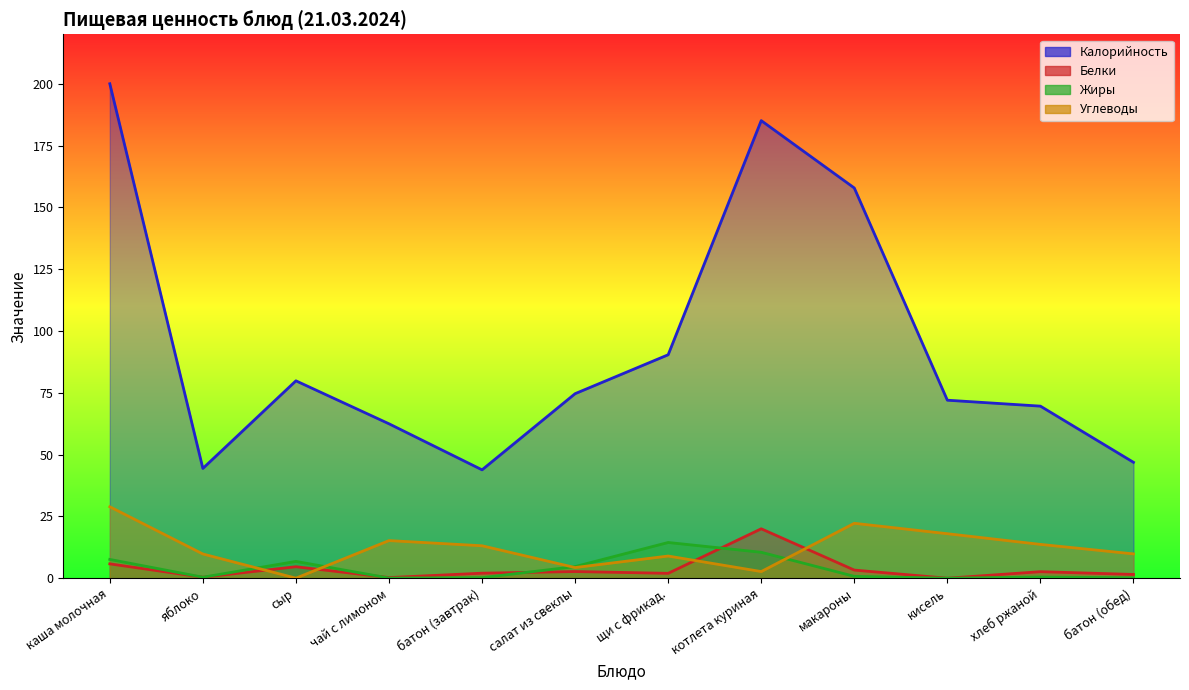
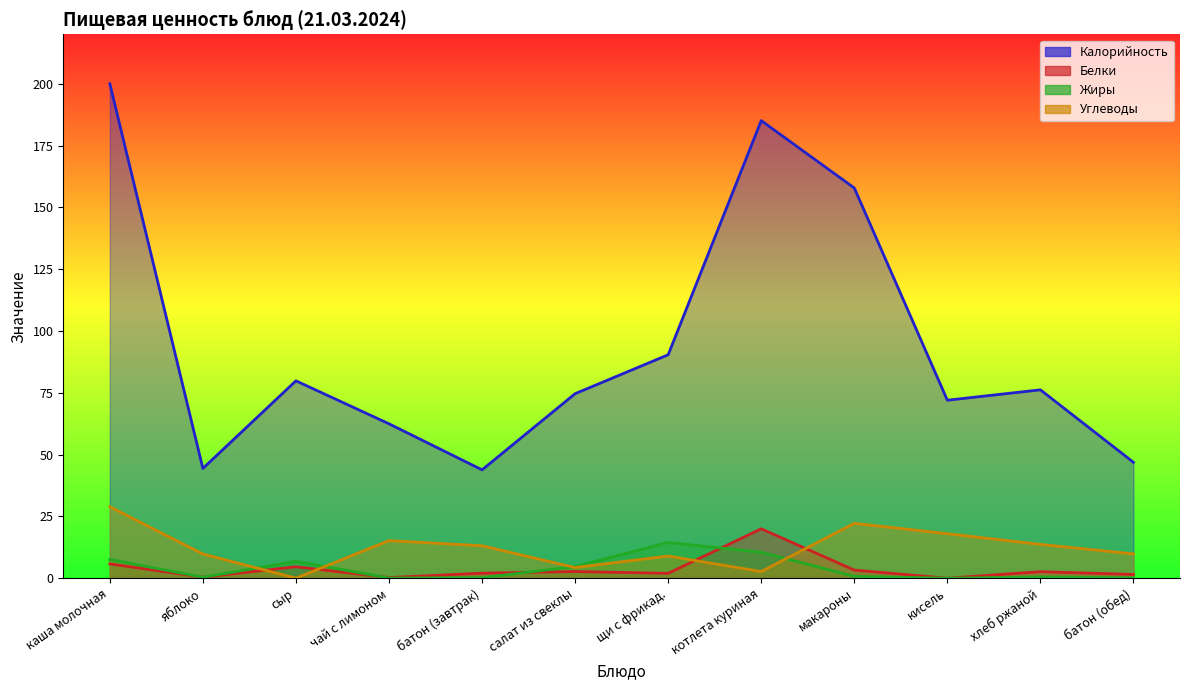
  {
    "Калорийность": {
      "каша молочная": 200,
      "яблоко": 44,
      "сыр": 80,
      "чай с лимоном": 62,
      "батон (завтрак)": 44,
      "салат из свеклы": 75,
      "щи с фрикад.": 90,
      "котлета куриная": 185,
      "макароны": 158,
      "кисель": 72,
-     "хлеб ржаной": 70,
+     "хлеб ржаной": 76,
      "батон (обед)": 47
    },
    "Жиры": {
      "каша молочная": 8,
      "сыр": 7,
      "батон (завтрак)": 0,
      "щи с фрикад.": 14,
      "котлета куриная": 10,
      "макароны": 1,
      "хлеб ржаной": 0,
      "батон (обед)": 0
    }
  }
